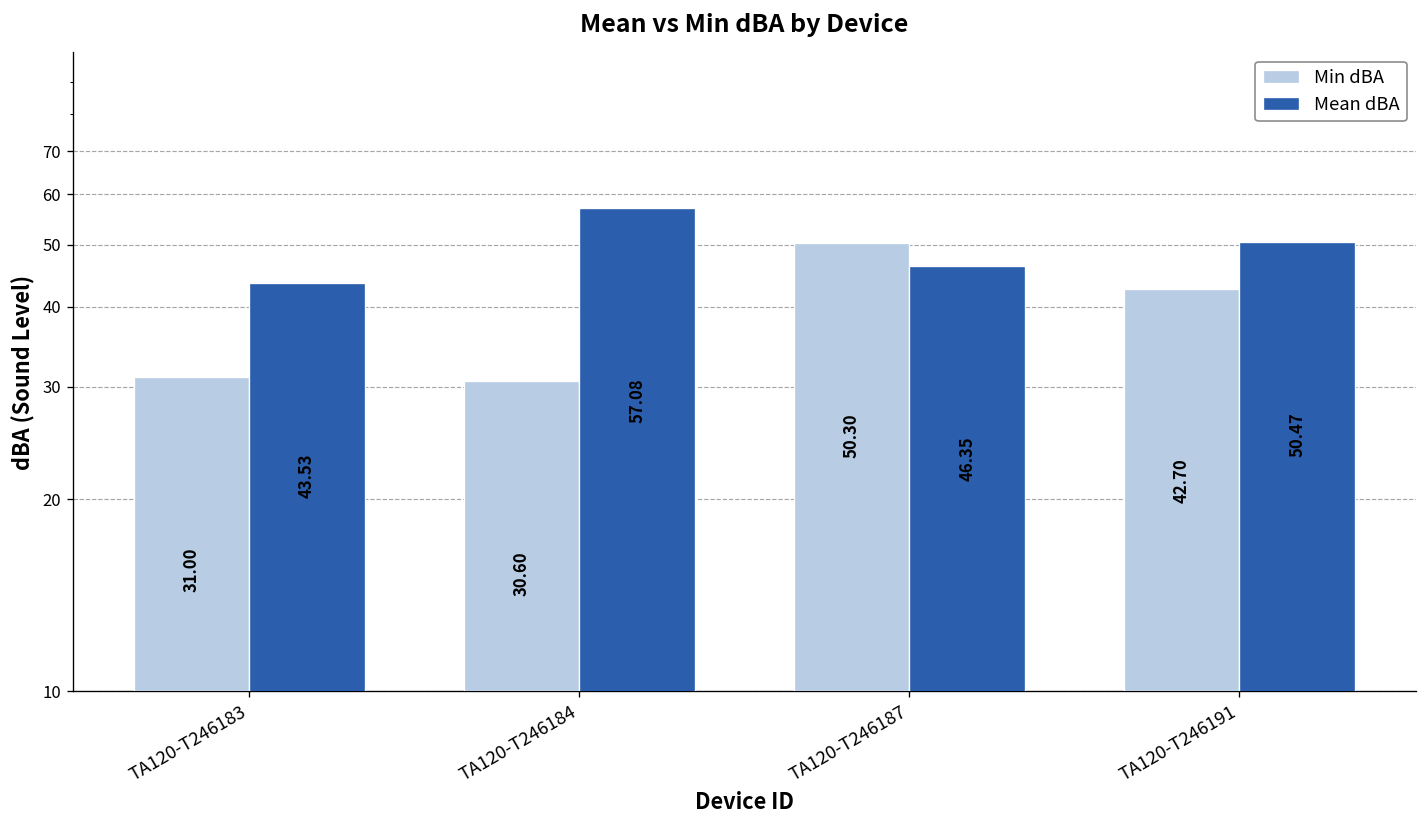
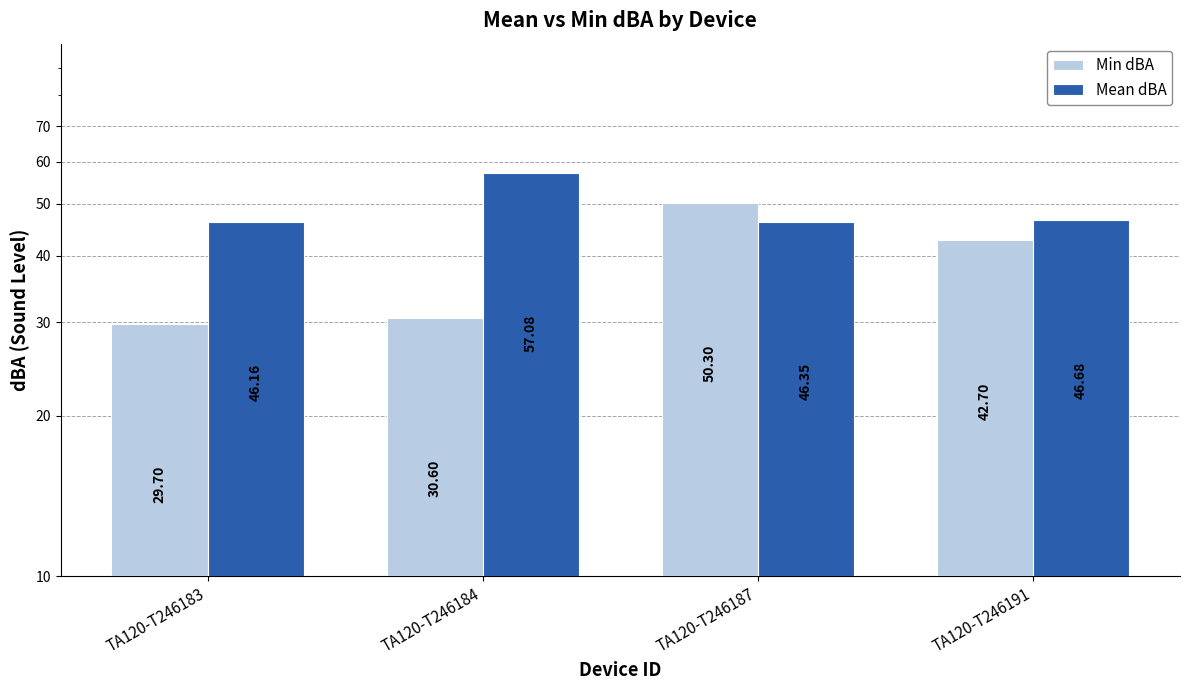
  {
    "Min dBA": {
-     "TA120-T246183": 31.00,
+     "TA120-T246183": 29.70,
      "TA120-T246184": 30.60,
      "TA120-T246187": 50.30,
      "TA120-T246191": 42.70
    },
    "Mean dBA": {
-     "TA120-T246183": 43.53,
+     "TA120-T246183": 46.16,
      "TA120-T246184": 57.08,
      "TA120-T246187": 46.35,
-     "TA120-T246191": 50.47
+     "TA120-T246191": 46.68
    }
  }
